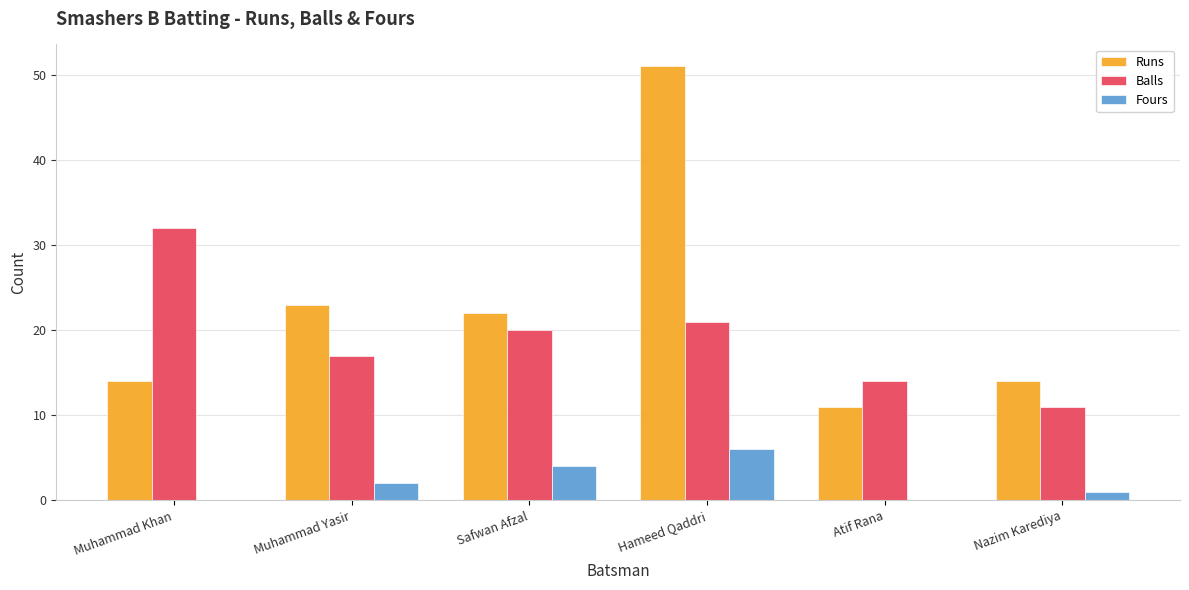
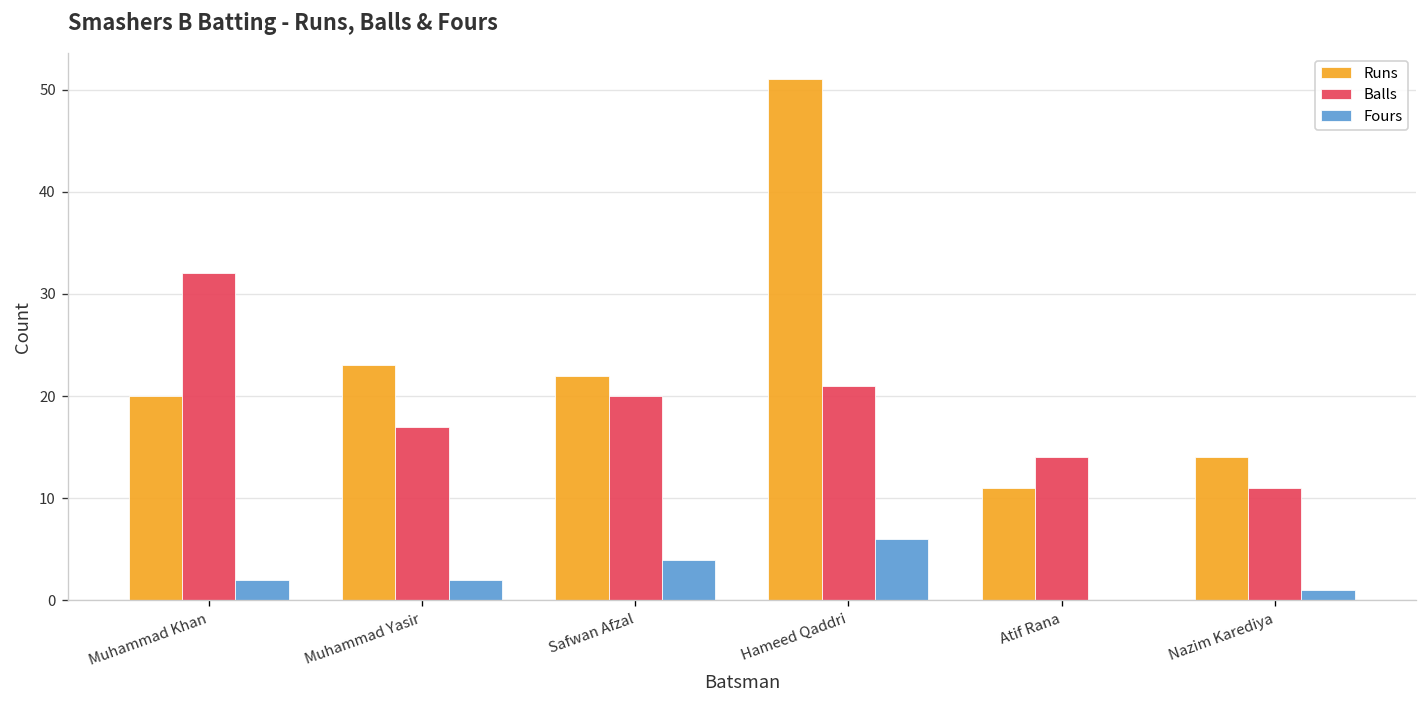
  {
    "Runs": {
-     "Muhammad Khan": 14,
+     "Muhammad Khan": 20,
      "Muhammad Yasir": 23,
      "Safwan Afzal": 22,
      "Hameed Qaddri": 51,
      "Atif Rana": 11,
      "Nazim Karediya": 14
    },
    "Balls": {
      "Muhammad Khan": 32,
      "Muhammad Yasir": 17,
      "Safwan Afzal": 20,
      "Hameed Qaddri": 21,
      "Atif Rana": 14,
      "Nazim Karediya": 11
    },
    "Fours": {
-     "Muhammad Khan": 0,
+     "Muhammad Khan": 2,
      "Muhammad Yasir": 2,
      "Safwan Afzal": 4,
      "Hameed Qaddri": 6,
      "Atif Rana": 0,
      "Nazim Karediya": 1
    }
  }
